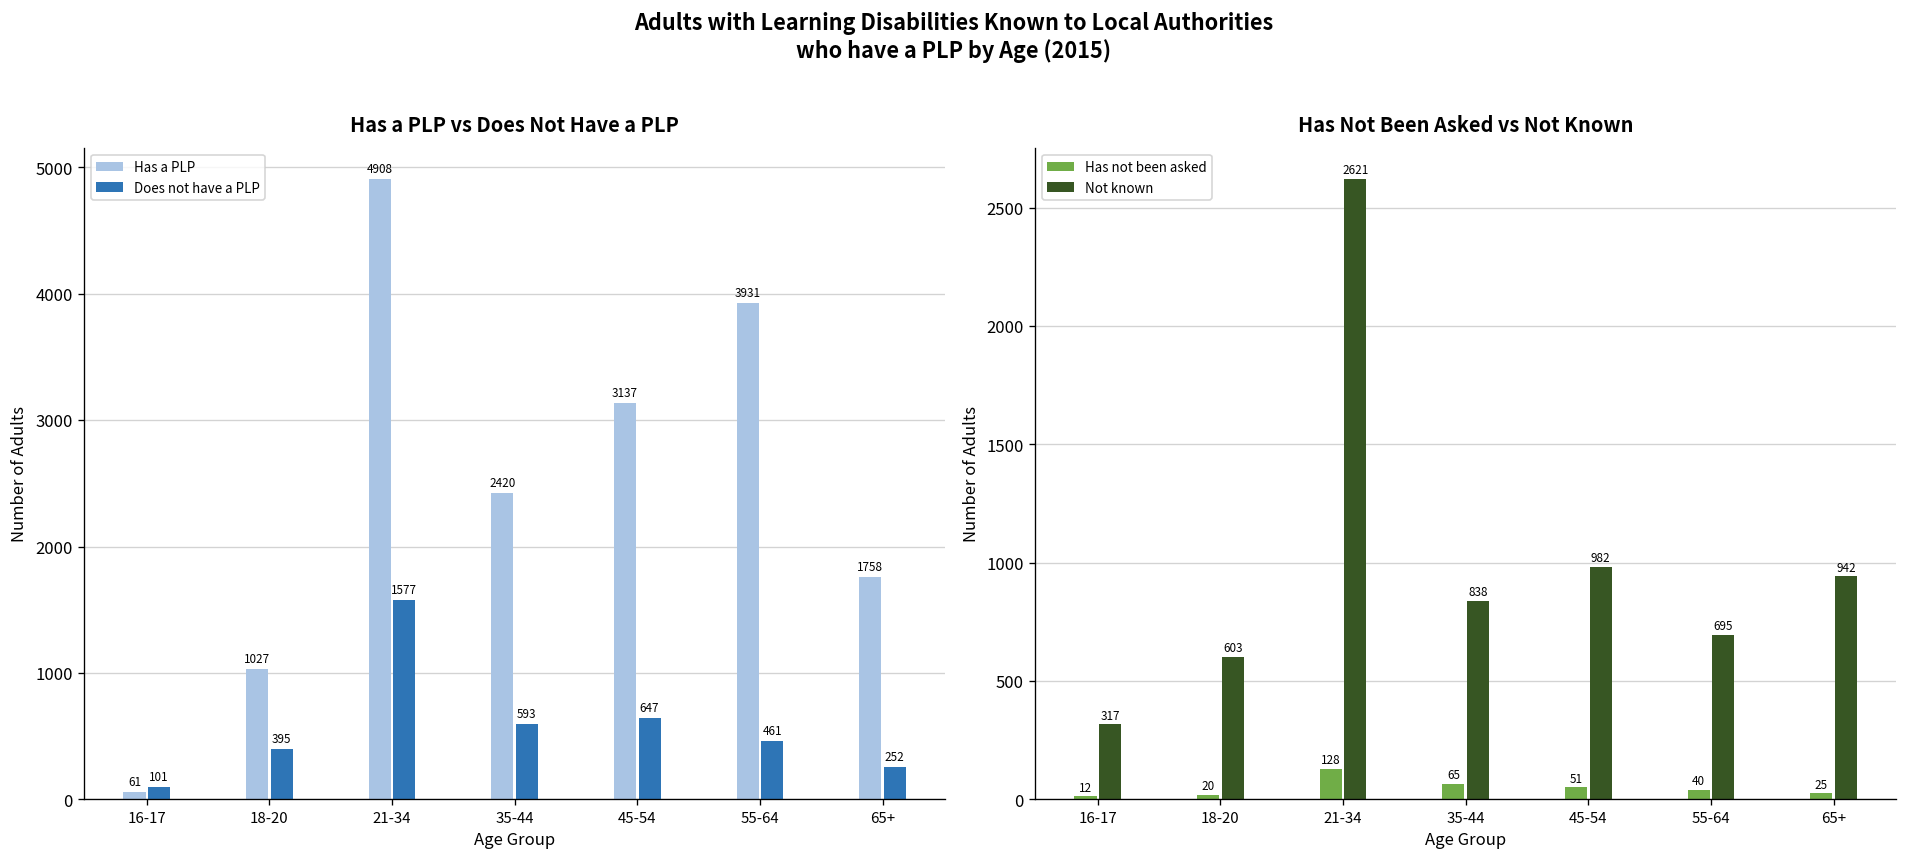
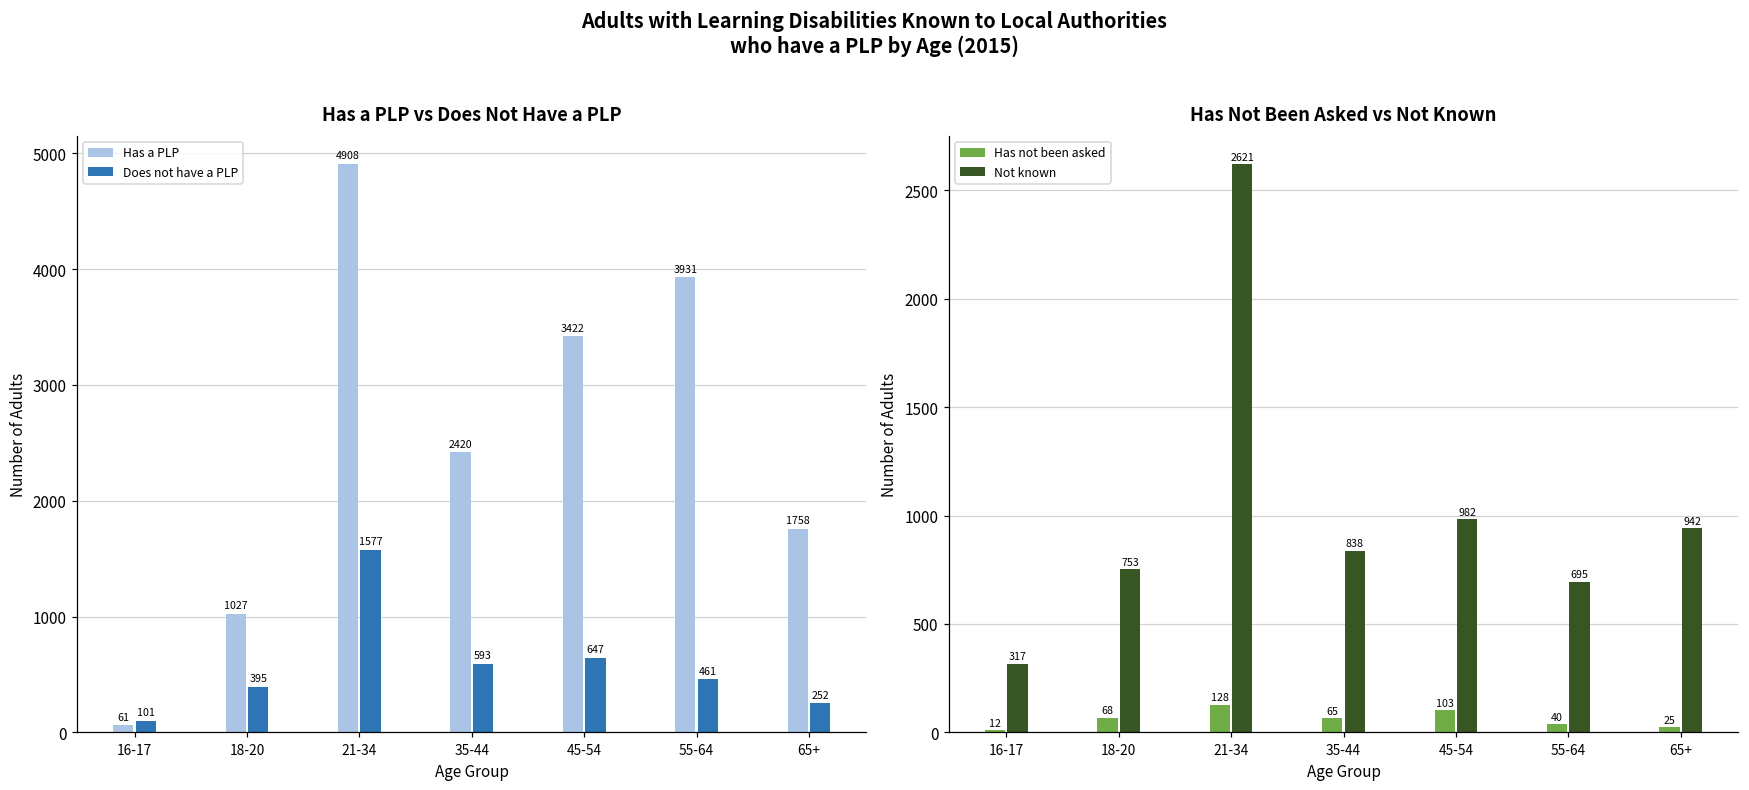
  {
    "Has a PLP vs Does Not Have a PLP": {
      "Has a PLP": {
        "16-17": 61,
        "18-20": 1027,
        "21-34": 4908,
        "35-44": 2420,
-       "45-54": 3137,
+       "45-54": 3422,
        "55-64": 3931,
        "65+": 1758
      },
      "Does not have a PLP": {
        "16-17": 101,
        "18-20": 395,
        "21-34": 1577,
        "35-44": 593,
        "45-54": 647,
        "55-64": 461,
        "65+": 252
      }
    },
    "Has Not Been Asked vs Not Known": {
      "Has not been asked": {
        "16-17": 12,
-       "18-20": 20,
+       "18-20": 68,
        "21-34": 128,
        "35-44": 65,
-       "45-54": 51,
+       "45-54": 103,
        "55-64": 40,
        "65+": 25
      },
      "Not known": {
        "16-17": 317,
-       "18-20": 603,
+       "18-20": 753,
        "21-34": 2621,
        "35-44": 838,
        "45-54": 982,
        "55-64": 695,
        "65+": 942
      }
    }
  }
